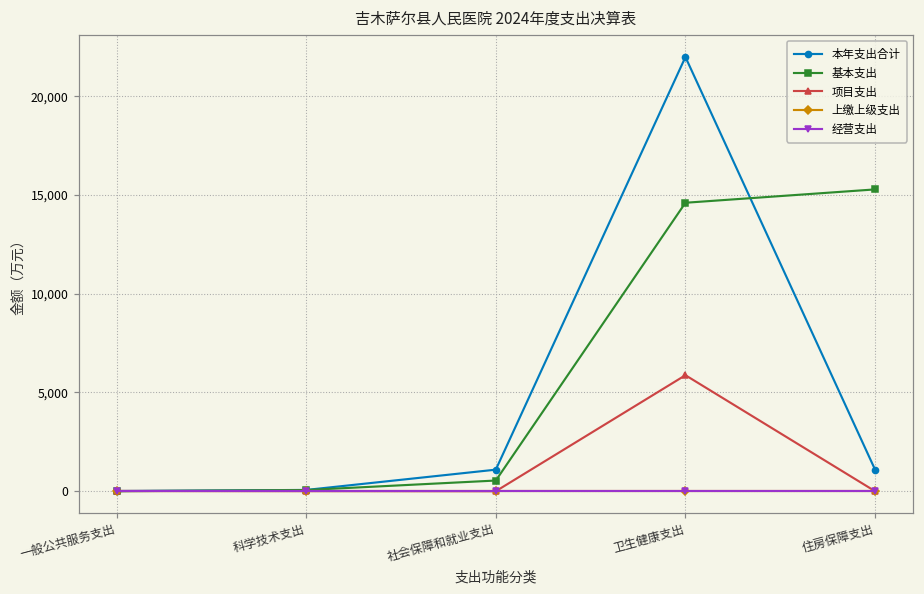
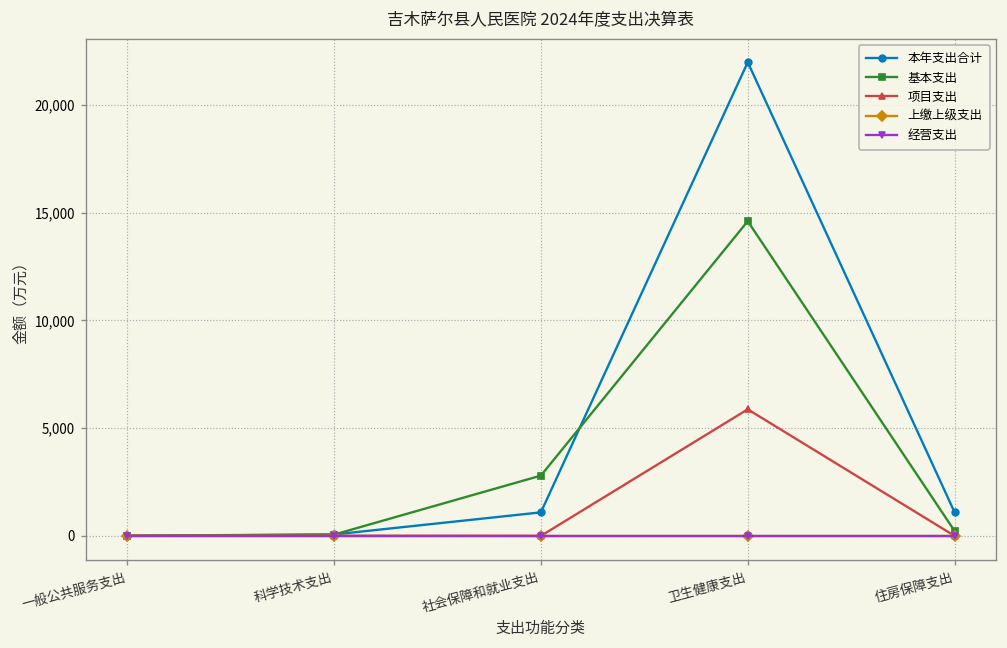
  {
    "本年支出合计": {
      "社会保障和就业支出": "1,100",
      "卫生健康支出": "22,000",
      "住房保障支出": "1,100"
    },
    "基本支出": {
-     "社会保障和就业支出": "500",
+     "社会保障和就业支出": "2,800",
      "卫生健康支出": "14,600",
-     "住房保障支出": "15,300"
+     "住房保障支出": "200"
    },
    "项目支出": {
      "卫生健康支出": "5,900"
    },
    "经营支出": {
      "卫生健康支出": "0"
    }
  }
